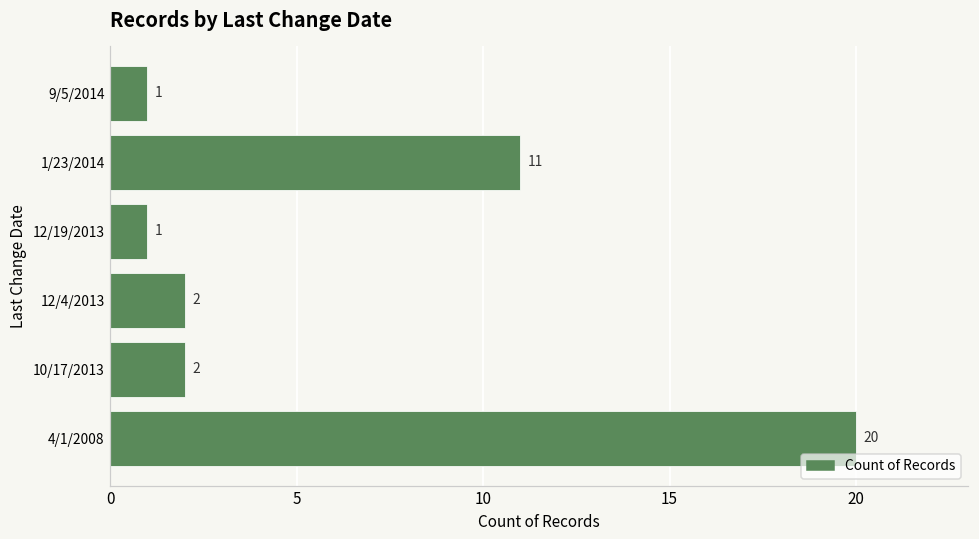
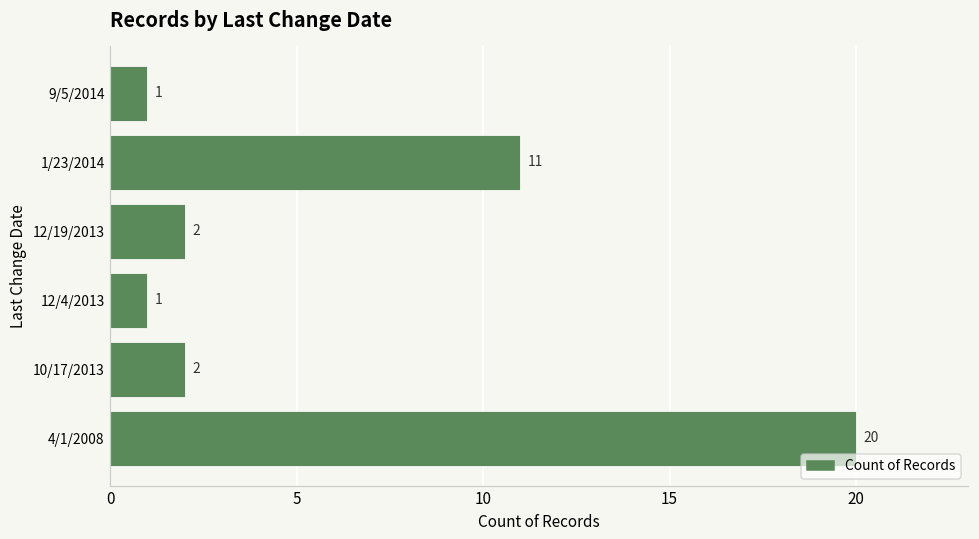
  {
    "9/5/2014": 1,
    "1/23/2014": 11,
-   "12/19/2013": 1,
-   "12/4/2013": 2,
+   "12/19/2013": 2,
+   "12/4/2013": 1,
    "10/17/2013": 2,
    "4/1/2008": 20
  }
